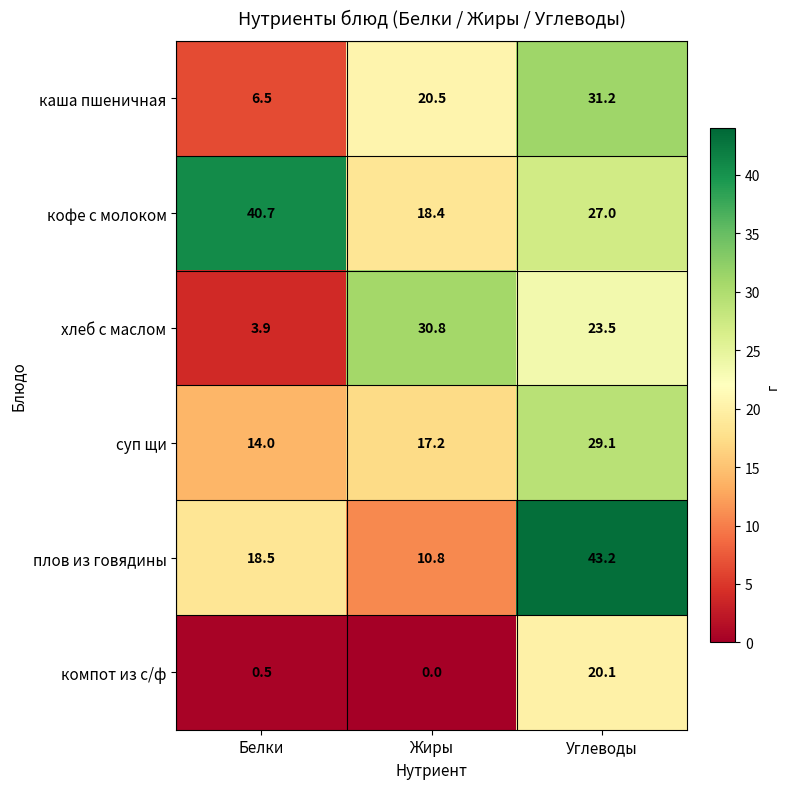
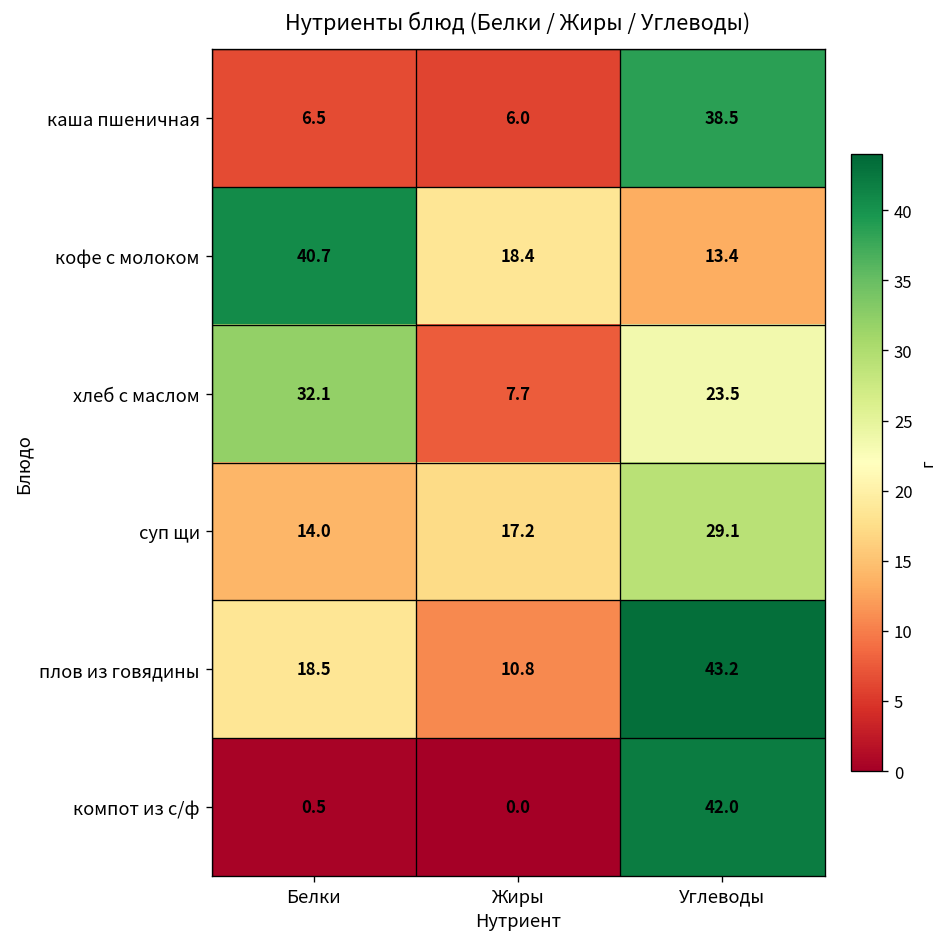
  {
    "каша пшеничная": {
      "Белки": 6.5,
-     "Жиры": 20.5,
-     "Углеводы": 31.2
+     "Жиры": 6.0,
+     "Углеводы": 38.5
    },
    "кофе с молоком": {
      "Белки": 40.7,
      "Жиры": 18.4,
-     "Углеводы": 27.0
+     "Углеводы": 13.4
    },
    "хлеб с маслом": {
-     "Белки": 3.9,
-     "Жиры": 30.8,
+     "Белки": 32.1,
+     "Жиры": 7.7,
      "Углеводы": 23.5
    },
    "суп щи": {
      "Белки": 14.0,
      "Жиры": 17.2,
      "Углеводы": 29.1
    },
    "плов из говядины": {
      "Белки": 18.5,
      "Жиры": 10.8,
      "Углеводы": 43.2
    },
    "компот из с/ф": {
      "Белки": 0.5,
      "Жиры": 0.0,
-     "Углеводы": 20.1
+     "Углеводы": 42.0
    }
  }
